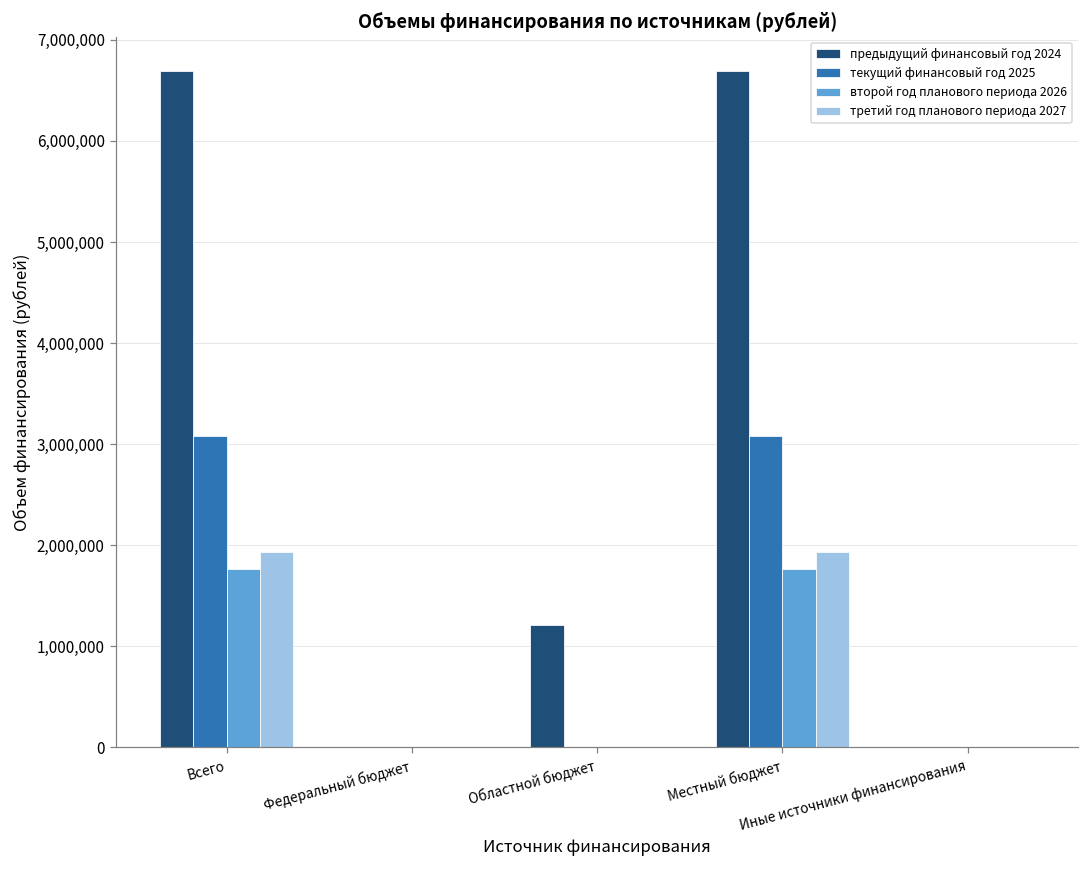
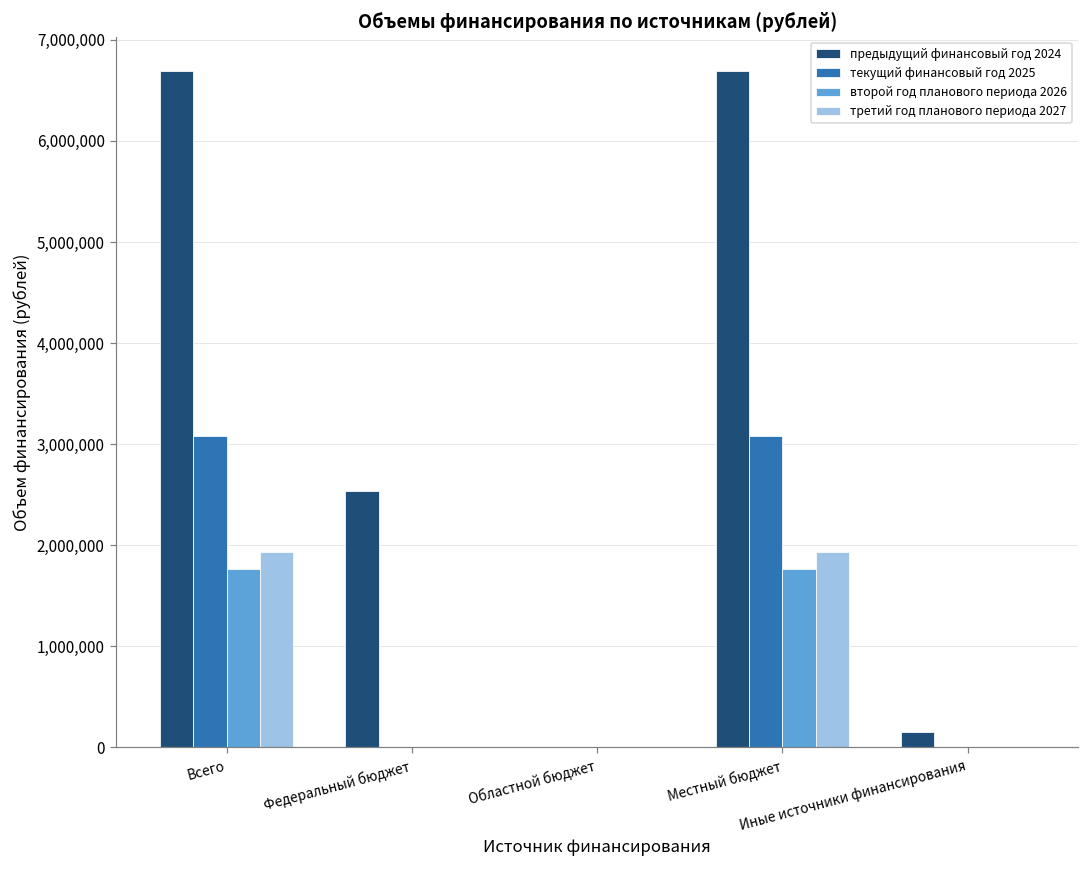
  {
    "предыдущий финансовый год 2024": {
      "Всего": "6,700,000",
-     "Федеральный бюджет": "0",
-     "Областной бюджет": "1,200,000",
+     "Федеральный бюджет": "2,500,000",
+     "Областной бюджет": "0",
      "Местный бюджет": "6,700,000",
-     "Иные источники финансирования": "0"
+     "Иные источники финансирования": "100,000"
    },
    "текущий финансовый год 2025": {
      "Всего": "3,100,000",
      "Федеральный бюджет": "0",
      "Областной бюджет": "0",
      "Местный бюджет": "3,100,000",
      "Иные источники финансирования": "0"
    },
    "второй год планового периода 2026": {
      "Всего": "1,800,000",
      "Федеральный бюджет": "0",
      "Областной бюджет": "0",
      "Местный бюджет": "1,800,000",
      "Иные источники финансирования": "0"
    },
    "третий год планового периода 2027": {
      "Всего": "1,900,000",
      "Федеральный бюджет": "0",
      "Областной бюджет": "0",
      "Местный бюджет": "1,900,000",
      "Иные источники финансирования": "0"
    }
  }
